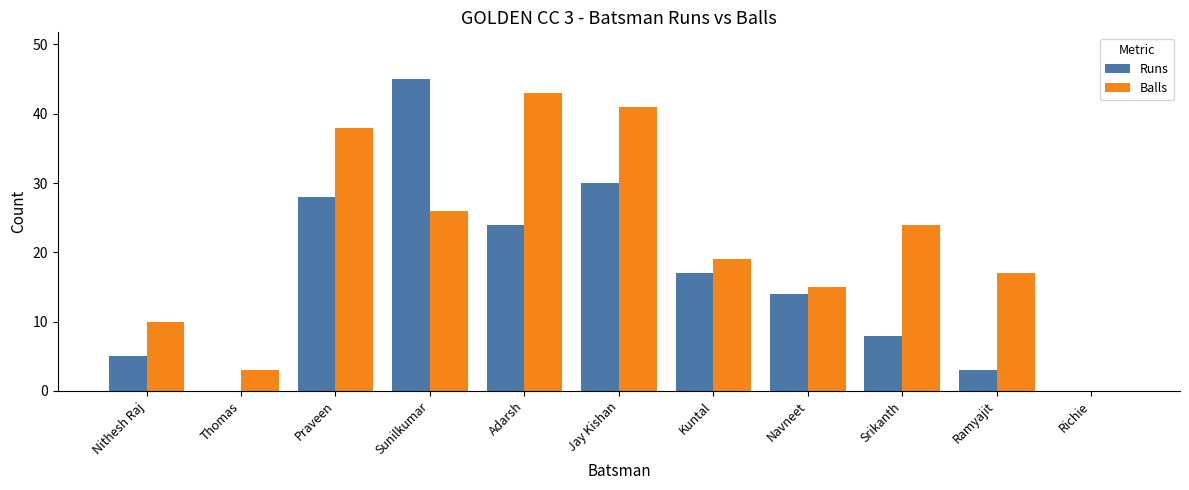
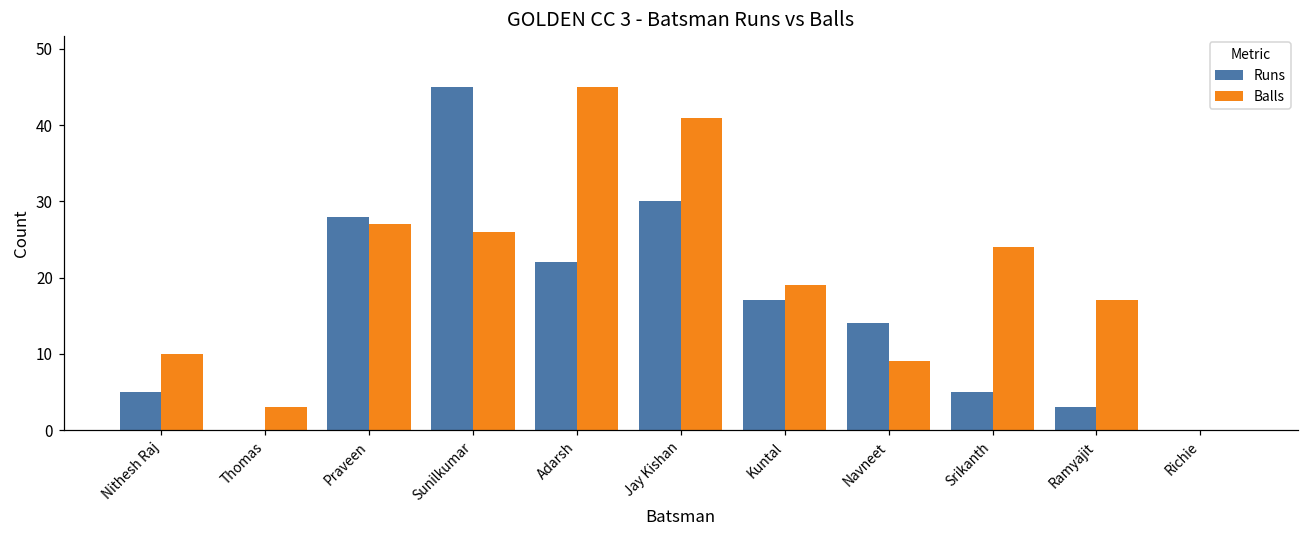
  {
    "Runs": {
      "Nithesh Raj": 5,
      "Thomas": 0,
      "Praveen": 28,
      "Sunilkumar": 45,
-     "Adarsh": 24,
+     "Adarsh": 22,
      "Jay Kishan": 30,
      "Kuntal": 17,
      "Navneet": 14,
-     "Srikanth": 8,
+     "Srikanth": 5,
      "Ramyajit": 3,
      "Richie": 0
    },
    "Balls": {
      "Nithesh Raj": 10,
      "Thomas": 3,
-     "Praveen": 38,
+     "Praveen": 27,
      "Sunilkumar": 26,
-     "Adarsh": 43,
+     "Adarsh": 45,
      "Jay Kishan": 41,
      "Kuntal": 19,
-     "Navneet": 15,
+     "Navneet": 9,
      "Srikanth": 24,
      "Ramyajit": 17,
      "Richie": 0
    }
  }
